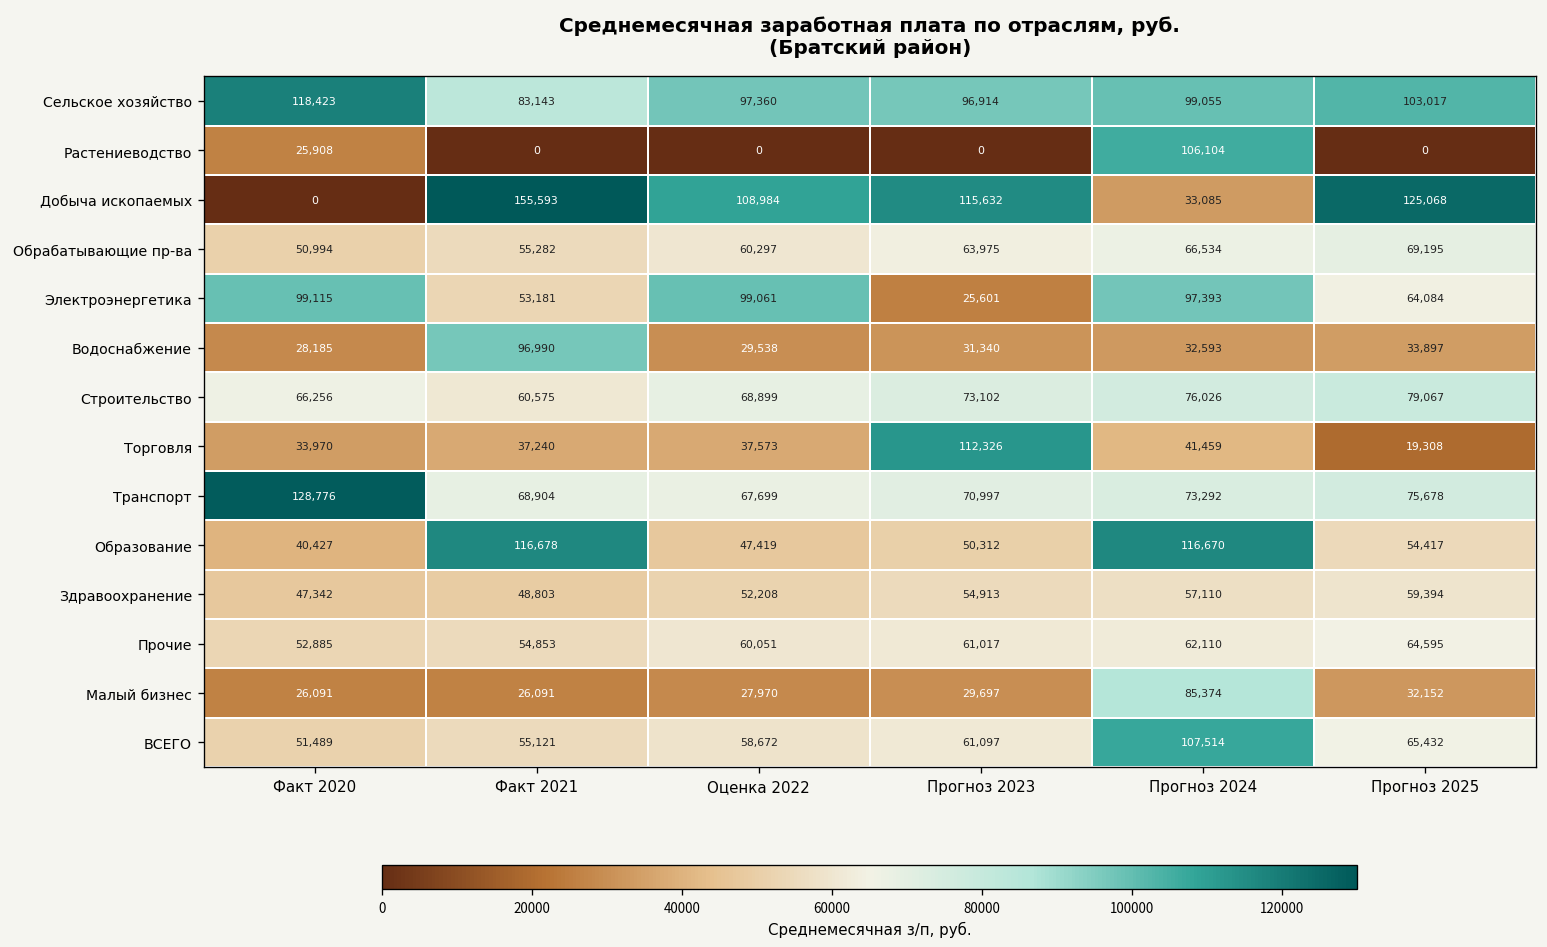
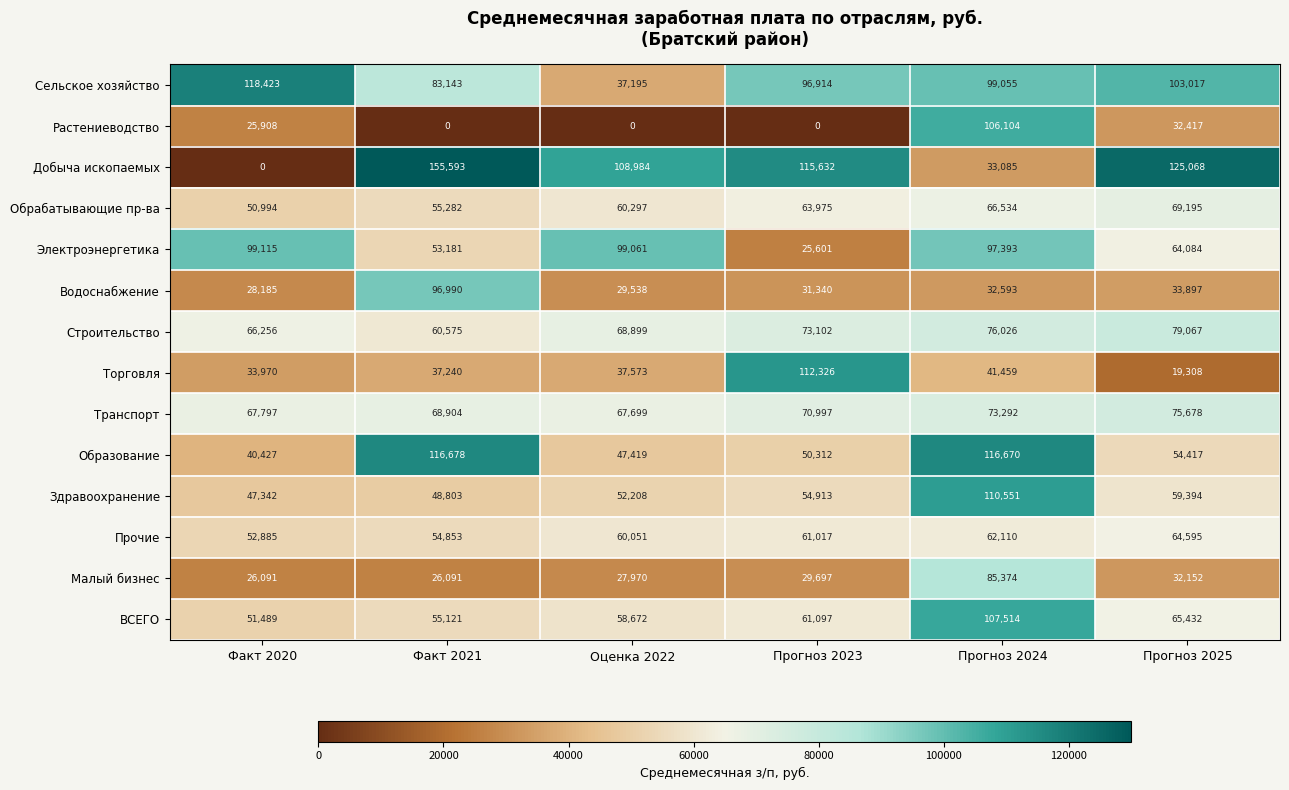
  {
    "Сельское хозяйство": {
      "Факт 2020": "118,423",
      "Факт 2021": "83,143",
-     "Оценка 2022": "97,360",
+     "Оценка 2022": "37,195",
      "Прогноз 2023": "96,914",
      "Прогноз 2024": "99,055",
      "Прогноз 2025": "103,017"
    },
    "Растениеводство": {
      "Факт 2020": "25,908",
      "Факт 2021": "0",
      "Оценка 2022": "0",
      "Прогноз 2023": "0",
      "Прогноз 2024": "106,104",
-     "Прогноз 2025": "0"
+     "Прогноз 2025": "32,417"
    },
    "Добыча ископаемых": {
      "Факт 2020": "0",
      "Факт 2021": "155,593",
      "Оценка 2022": "108,984",
      "Прогноз 2023": "115,632",
      "Прогноз 2024": "33,085",
      "Прогноз 2025": "125,068"
    },
    "Обрабатывающие пр-ва": {
      "Факт 2020": "50,994",
      "Факт 2021": "55,282",
      "Оценка 2022": "60,297",
      "Прогноз 2023": "63,975",
      "Прогноз 2024": "66,534",
      "Прогноз 2025": "69,195"
    },
    "Электроэнергетика": {
      "Факт 2020": "99,115",
      "Факт 2021": "53,181",
      "Оценка 2022": "99,061",
      "Прогноз 2023": "25,601",
      "Прогноз 2024": "97,393",
      "Прогноз 2025": "64,084"
    },
    "Водоснабжение": {
      "Факт 2020": "28,185",
      "Факт 2021": "96,990",
      "Оценка 2022": "29,538",
      "Прогноз 2023": "31,340",
      "Прогноз 2024": "32,593",
      "Прогноз 2025": "33,897"
    },
    "Строительство": {
      "Факт 2020": "66,256",
      "Факт 2021": "60,575",
      "Оценка 2022": "68,899",
      "Прогноз 2023": "73,102",
      "Прогноз 2024": "76,026",
      "Прогноз 2025": "79,067"
    },
    "Торговля": {
      "Факт 2020": "33,970",
      "Факт 2021": "37,240",
      "Оценка 2022": "37,573",
      "Прогноз 2023": "112,326",
      "Прогноз 2024": "41,459",
      "Прогноз 2025": "19,308"
    },
    "Транспорт": {
-     "Факт 2020": "128,776",
+     "Факт 2020": "67,797",
      "Факт 2021": "68,904",
      "Оценка 2022": "67,699",
      "Прогноз 2023": "70,997",
      "Прогноз 2024": "73,292",
      "Прогноз 2025": "75,678"
    },
    "Образование": {
      "Факт 2020": "40,427",
      "Факт 2021": "116,678",
      "Оценка 2022": "47,419",
      "Прогноз 2023": "50,312",
      "Прогноз 2024": "116,670",
      "Прогноз 2025": "54,417"
    },
    "Здравоохранение": {
      "Факт 2020": "47,342",
      "Факт 2021": "48,803",
      "Оценка 2022": "52,208",
      "Прогноз 2023": "54,913",
-     "Прогноз 2024": "57,110",
+     "Прогноз 2024": "110,551",
      "Прогноз 2025": "59,394"
    },
    "Прочие": {
      "Факт 2020": "52,885",
      "Факт 2021": "54,853",
      "Оценка 2022": "60,051",
      "Прогноз 2023": "61,017",
      "Прогноз 2024": "62,110",
      "Прогноз 2025": "64,595"
    },
    "Малый бизнес": {
      "Факт 2020": "26,091",
      "Факт 2021": "26,091",
      "Оценка 2022": "27,970",
      "Прогноз 2023": "29,697",
      "Прогноз 2024": "85,374",
      "Прогноз 2025": "32,152"
    },
    "ВСЕГО": {
      "Факт 2020": "51,489",
      "Факт 2021": "55,121",
      "Оценка 2022": "58,672",
      "Прогноз 2023": "61,097",
      "Прогноз 2024": "107,514",
      "Прогноз 2025": "65,432"
    }
  }
